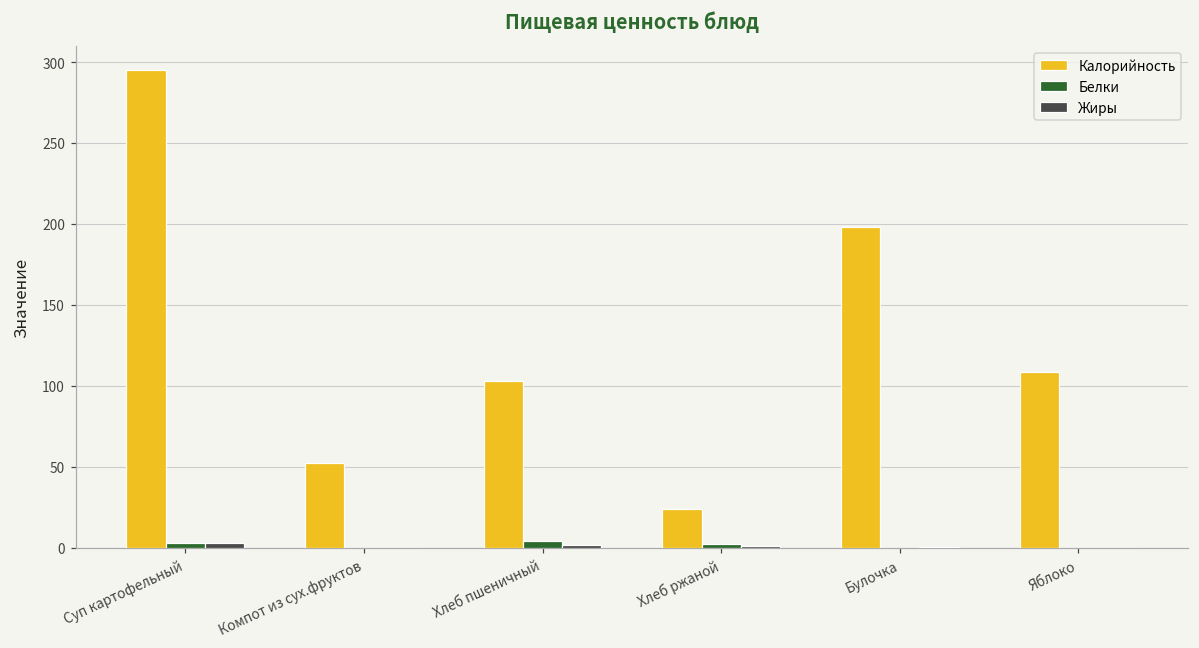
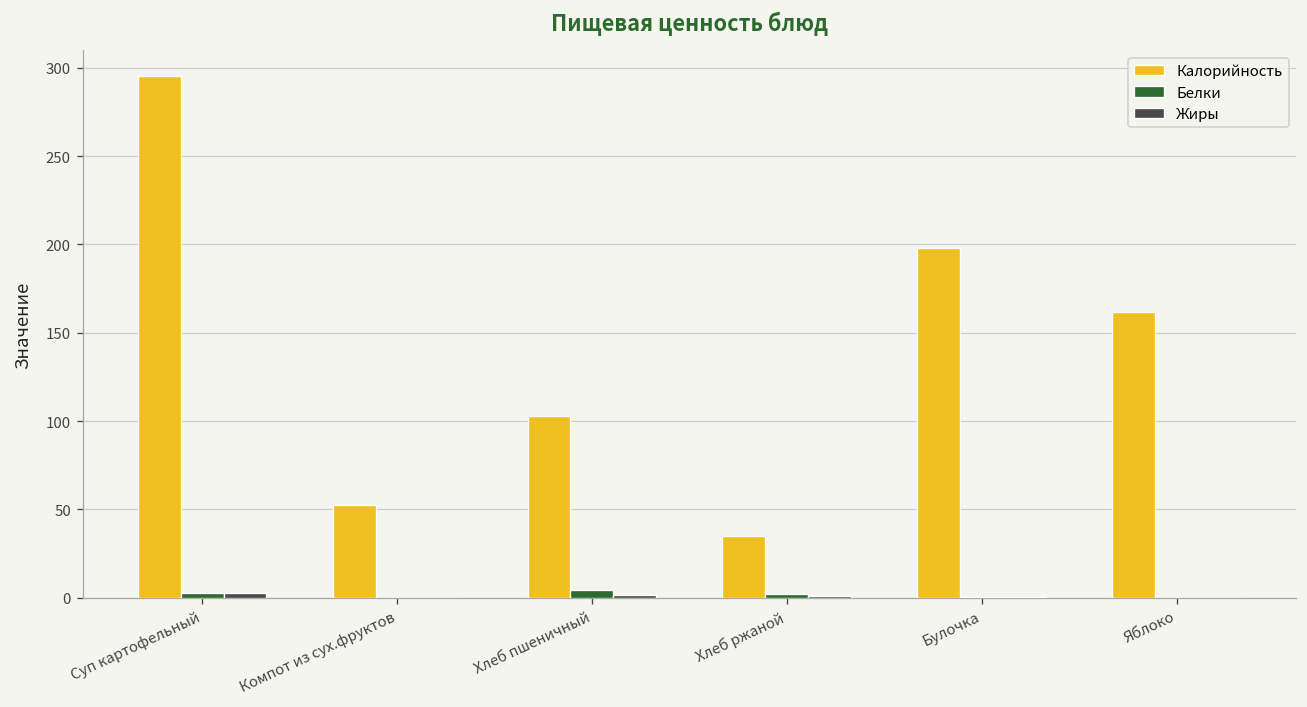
  {
    "Калорийность": {
      "Суп картофельный": 295,
      "Компот из сух.фруктов": 53,
      "Хлеб пшеничный": 103,
-     "Хлеб ржаной": 24,
+     "Хлеб ржаной": 35,
      "Булочка": 198,
-     "Яблоко": 108
+     "Яблоко": 162
    }
  }
